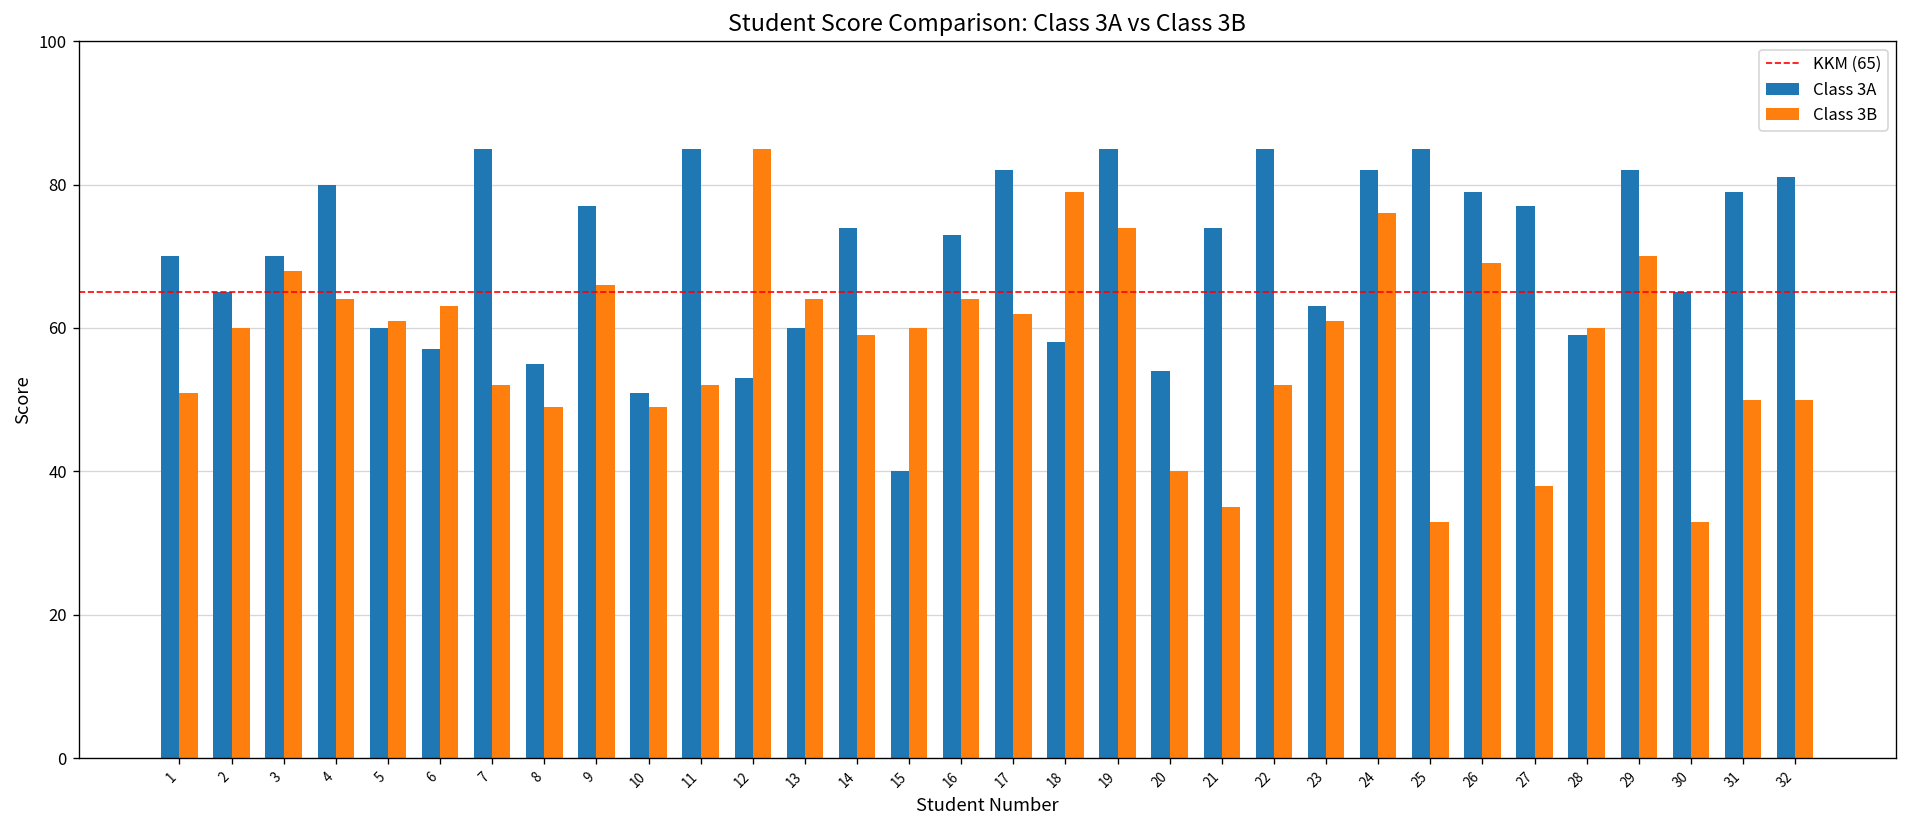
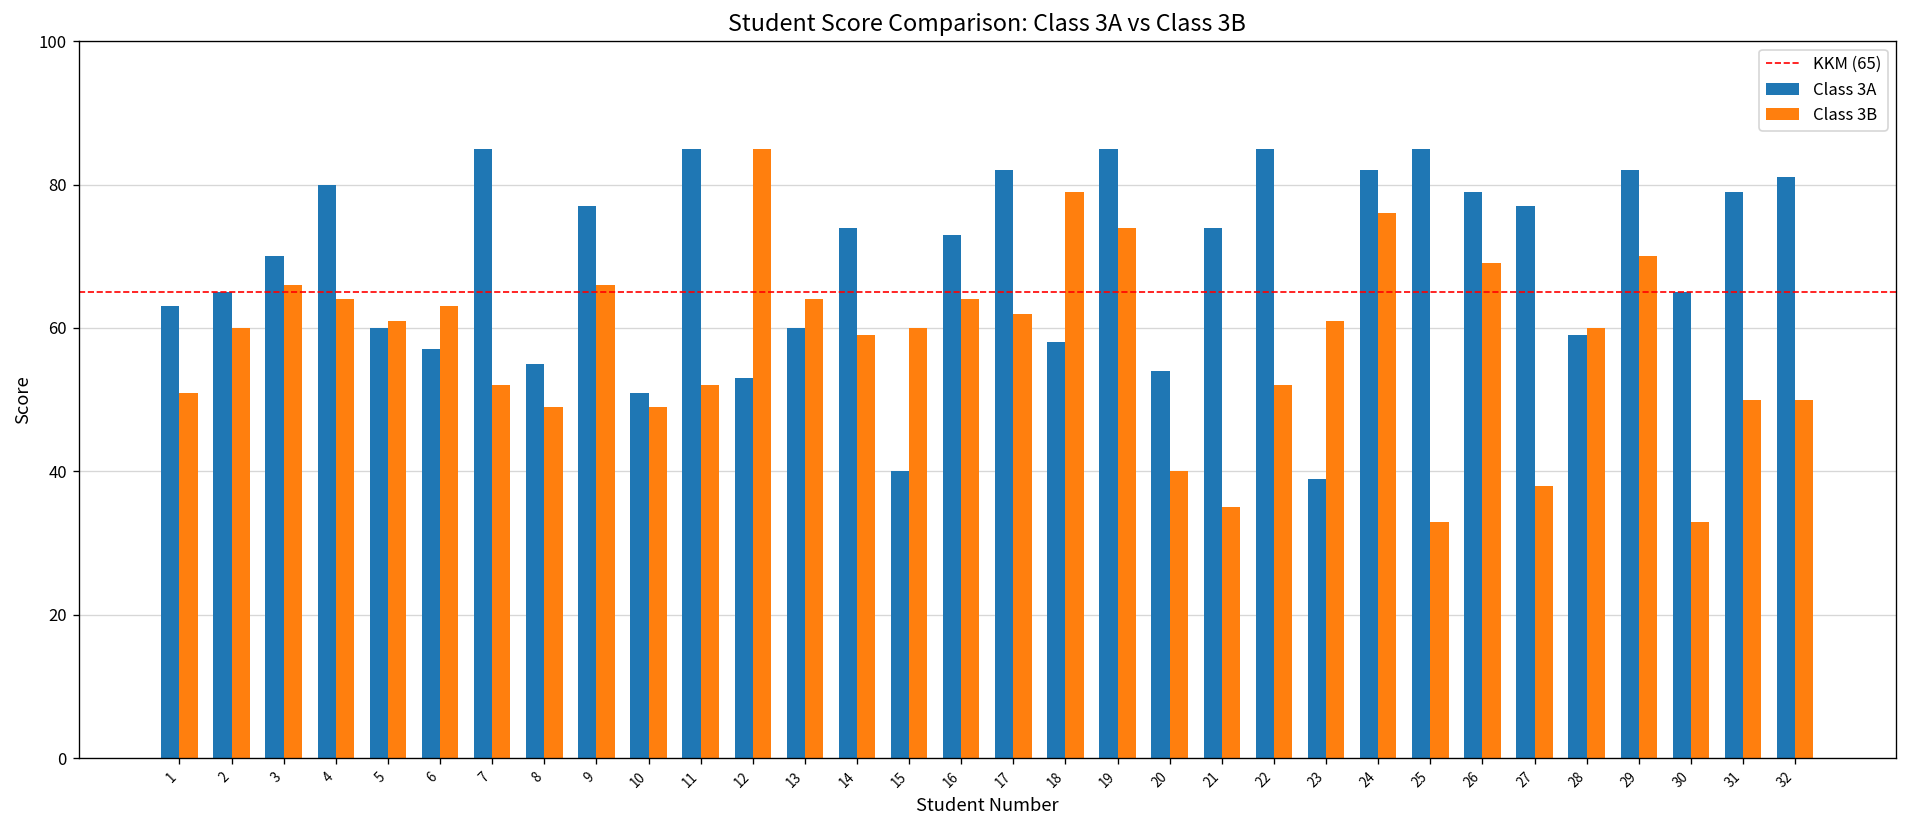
  {
    "Class 3A": {
-     "1": 70,
+     "1": 63,
      "2": 65,
      "3": 70,
      "4": 80,
      "5": 60,
      "6": 57,
      "7": 85,
      "8": 55,
      "9": 77,
      "10": 51,
      "11": 85,
      "12": 53,
      "13": 60,
      "14": 74,
      "15": 40,
      "16": 73,
      "17": 82,
      "18": 58,
      "19": 85,
      "20": 54,
      "21": 74,
      "22": 85,
-     "23": 63,
+     "23": 39,
      "24": 82,
      "25": 85,
      "26": 79,
      "27": 77,
      "28": 59,
      "29": 82,
      "30": 65,
      "31": 79,
      "32": 81
    },
    "Class 3B": {
      "1": 51,
      "2": 60,
-     "3": 68,
+     "3": 66,
      "4": 64,
      "5": 61,
      "6": 63,
      "7": 52,
      "8": 49,
      "9": 66,
      "10": 49,
      "11": 52,
      "12": 85,
      "13": 64,
      "14": 59,
      "15": 60,
      "16": 64,
      "17": 62,
      "18": 79,
      "19": 74,
      "20": 40,
      "21": 35,
      "22": 52,
      "23": 61,
      "24": 76,
      "25": 33,
      "26": 69,
      "27": 38,
      "28": 60,
      "29": 70,
      "30": 33,
      "31": 50,
      "32": 50
    }
  }
